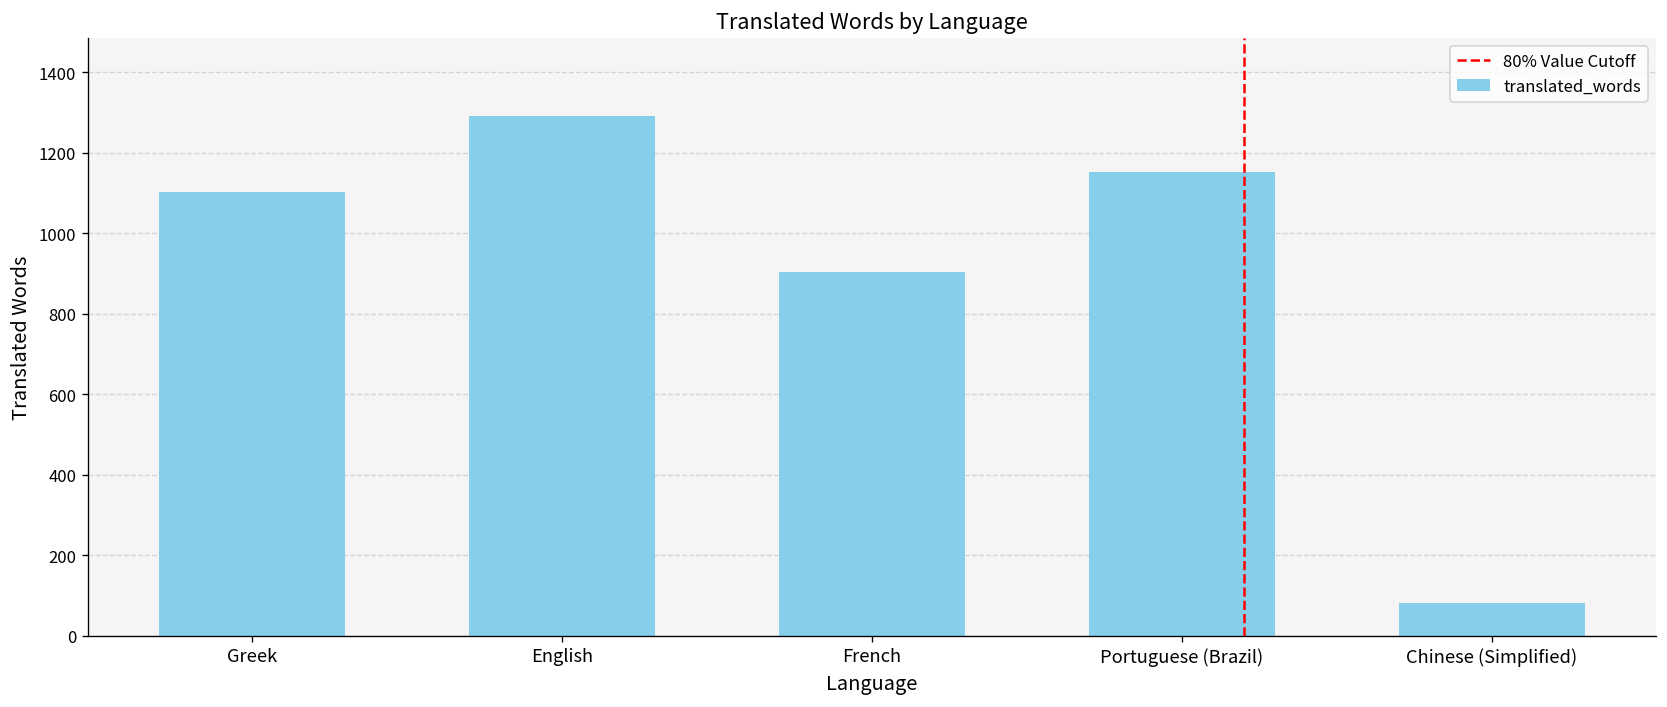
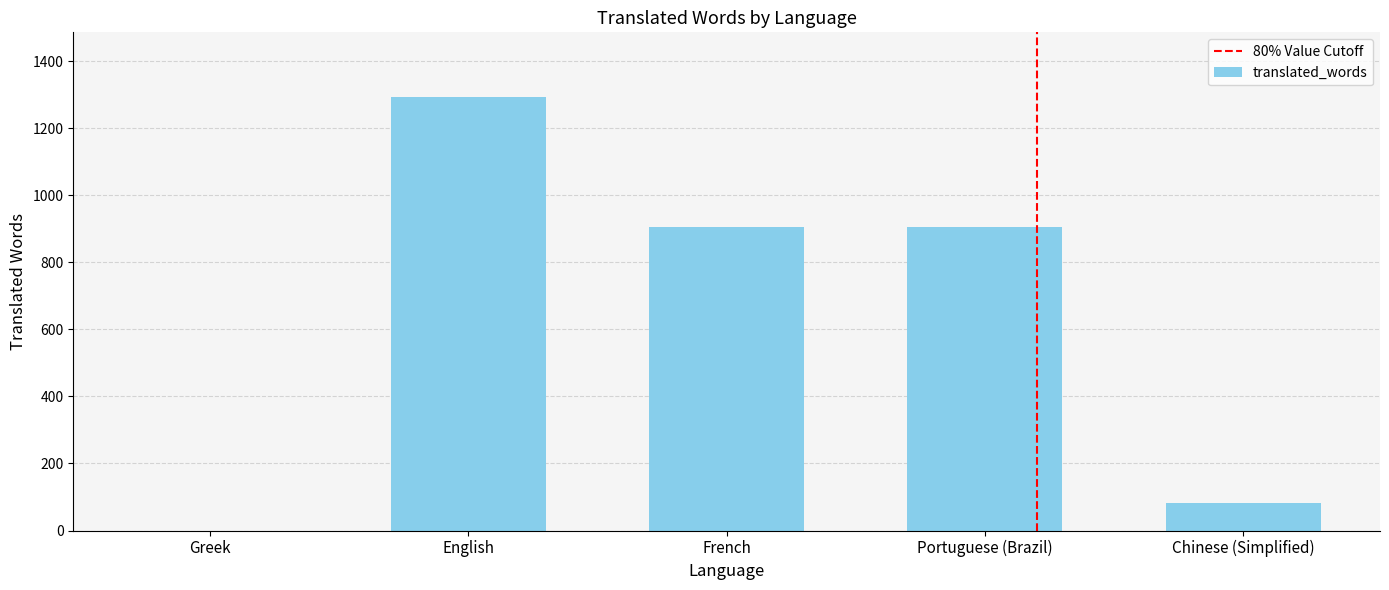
  {
-   "Greek": 1100,
+   "Greek": 0,
    "English": 1290,
    "French": 900,
-   "Portuguese (Brazil)": 1150,
+   "Portuguese (Brazil)": 900,
    "Chinese (Simplified)": 80
  }
